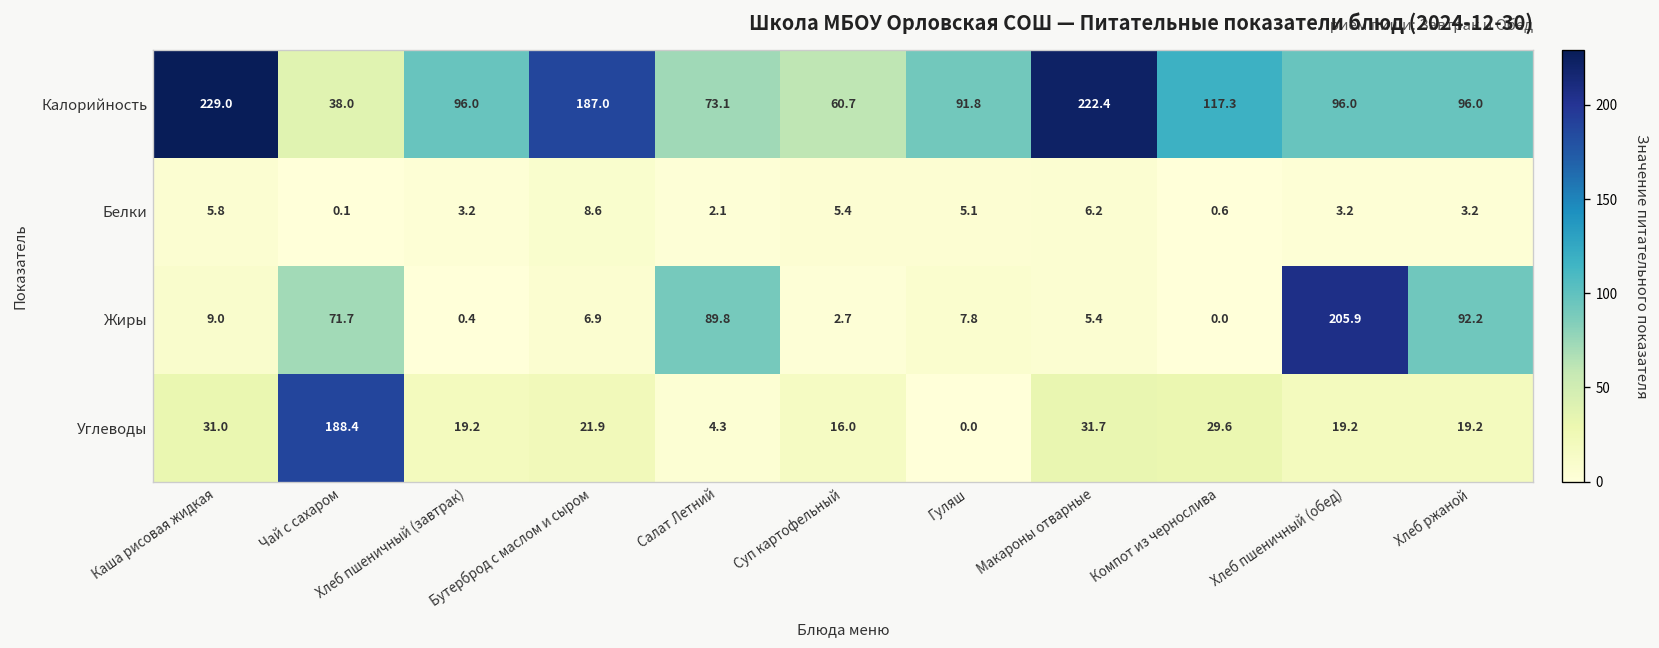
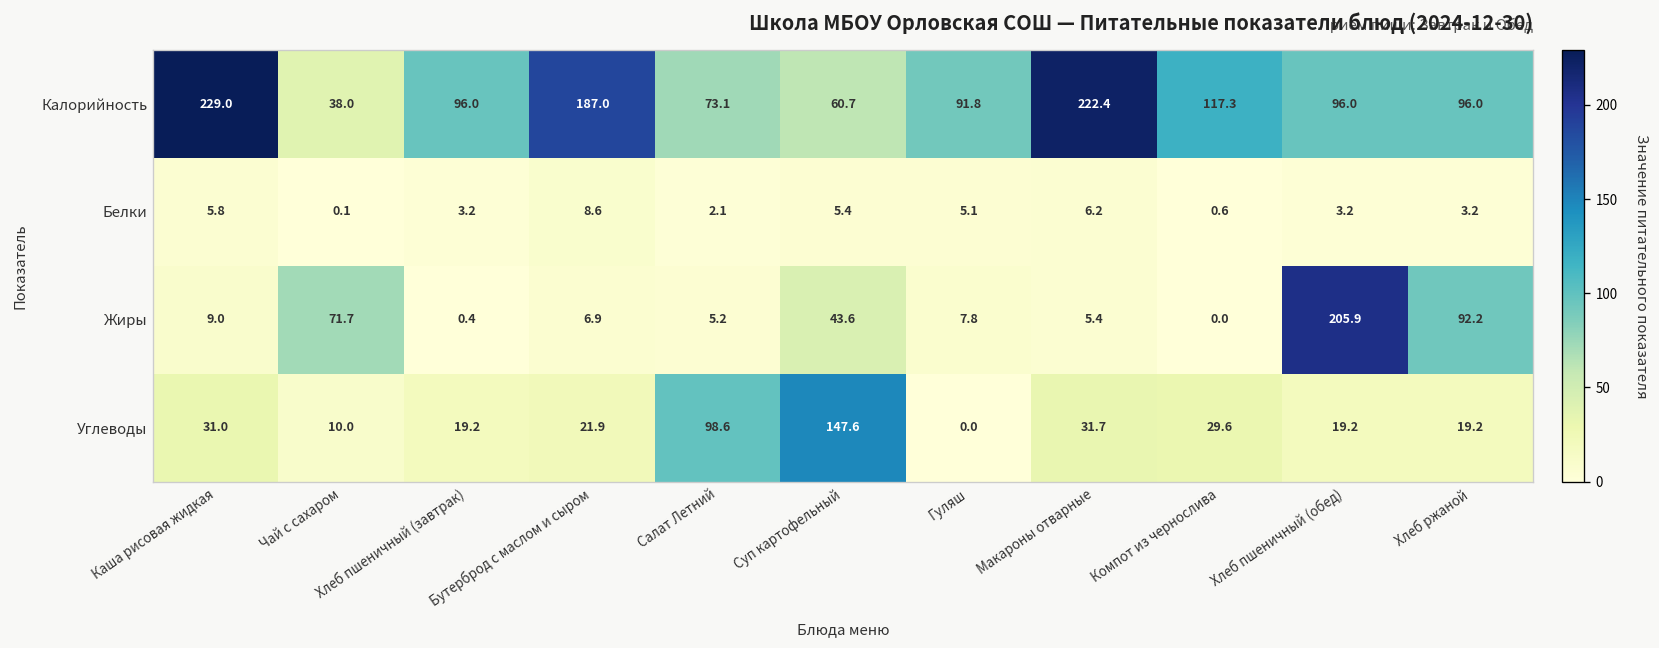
  {
    "Калорийность": {
      "Каша рисовая жидкая": 229.0,
      "Чай с сахаром": 38.0,
      "Хлеб пшеничный (завтрак)": 96.0,
      "Бутерброд с маслом и сыром": 187.0,
      "Салат Летний": 73.1,
      "Суп картофельный": 60.7,
      "Гуляш": 91.8,
      "Макароны отварные": 222.4,
      "Компот из чернослива": 117.3,
      "Хлеб пшеничный (обед)": 96.0,
      "Хлеб ржаной": 96.0
    },
    "Белки": {
      "Каша рисовая жидкая": 5.8,
      "Чай с сахаром": 0.1,
      "Хлеб пшеничный (завтрак)": 3.2,
      "Бутерброд с маслом и сыром": 8.6,
      "Салат Летний": 2.1,
      "Суп картофельный": 5.4,
      "Гуляш": 5.1,
      "Макароны отварные": 6.2,
      "Компот из чернослива": 0.6,
      "Хлеб пшеничный (обед)": 3.2,
      "Хлеб ржаной": 3.2
    },
    "Жиры": {
      "Каша рисовая жидкая": 9.0,
      "Чай с сахаром": 71.7,
      "Хлеб пшеничный (завтрак)": 0.4,
      "Бутерброд с маслом и сыром": 6.9,
-     "Салат Летний": 89.8,
-     "Суп картофельный": 2.7,
+     "Салат Летний": 5.2,
+     "Суп картофельный": 43.6,
      "Гуляш": 7.8,
      "Макароны отварные": 5.4,
      "Компот из чернослива": 0.0,
      "Хлеб пшеничный (обед)": 205.9,
      "Хлеб ржаной": 92.2
    },
    "Углеводы": {
      "Каша рисовая жидкая": 31.0,
-     "Чай с сахаром": 188.4,
+     "Чай с сахаром": 10.0,
      "Хлеб пшеничный (завтрак)": 19.2,
      "Бутерброд с маслом и сыром": 21.9,
-     "Салат Летний": 4.3,
-     "Суп картофельный": 16.0,
+     "Салат Летний": 98.6,
+     "Суп картофельный": 147.6,
      "Гуляш": 0.0,
      "Макароны отварные": 31.7,
      "Компот из чернослива": 29.6,
      "Хлеб пшеничный (обед)": 19.2,
      "Хлеб ржаной": 19.2
    }
  }
